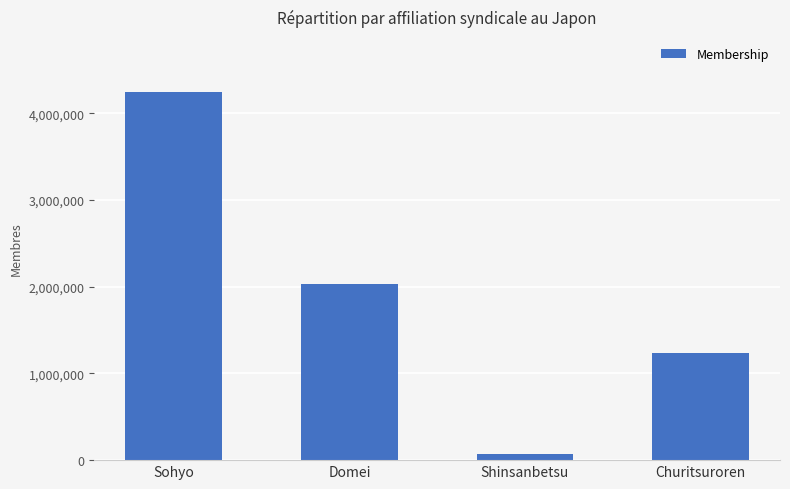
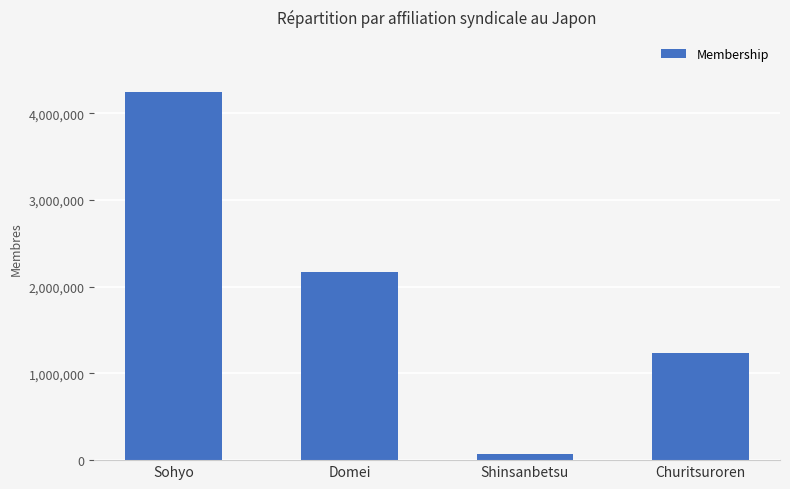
  {
    "Sohyo": "4,200,000",
-   "Domei": "2,000,000",
+   "Domei": "2,200,000",
    "Shinsanbetsu": "100,000",
    "Churitsuroren": "1,200,000"
  }
